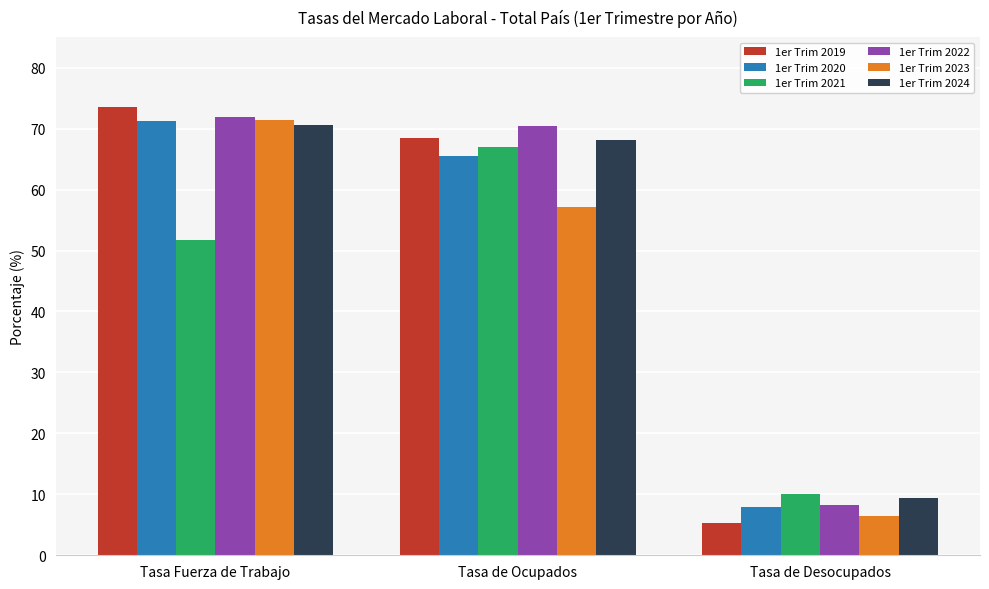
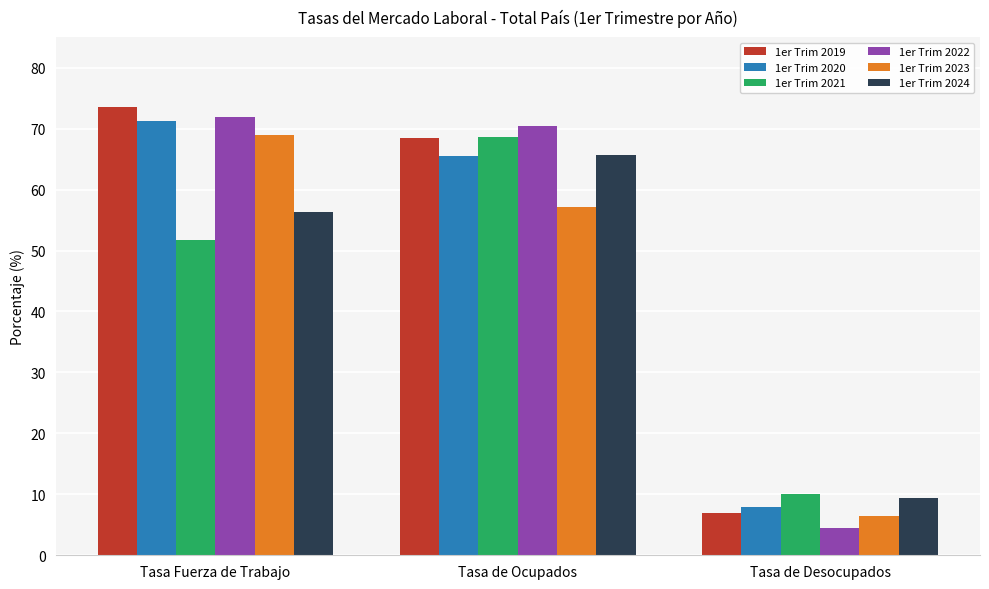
  {
    "1er Trim 2019": {
      "Tasa Fuerza de Trabajo": 74,
      "Tasa de Ocupados": 69,
-     "Tasa de Desocupados": 5
+     "Tasa de Desocupados": 7
    },
    "1er Trim 2020": {
      "Tasa Fuerza de Trabajo": 71,
      "Tasa de Ocupados": 66,
      "Tasa de Desocupados": 8
    },
    "1er Trim 2021": {
      "Tasa Fuerza de Trabajo": 52,
-     "Tasa de Ocupados": 67,
+     "Tasa de Ocupados": 69,
      "Tasa de Desocupados": 10
    },
    "1er Trim 2022": {
      "Tasa Fuerza de Trabajo": 72,
      "Tasa de Ocupados": 70,
-     "Tasa de Desocupados": 8
+     "Tasa de Desocupados": 5
    },
    "1er Trim 2023": {
-     "Tasa Fuerza de Trabajo": 71,
+     "Tasa Fuerza de Trabajo": 69,
      "Tasa de Ocupados": 57,
      "Tasa de Desocupados": 7
    },
    "1er Trim 2024": {
-     "Tasa Fuerza de Trabajo": 71,
-     "Tasa de Ocupados": 68,
+     "Tasa Fuerza de Trabajo": 56,
+     "Tasa de Ocupados": 66,
      "Tasa de Desocupados": 9
    }
  }
